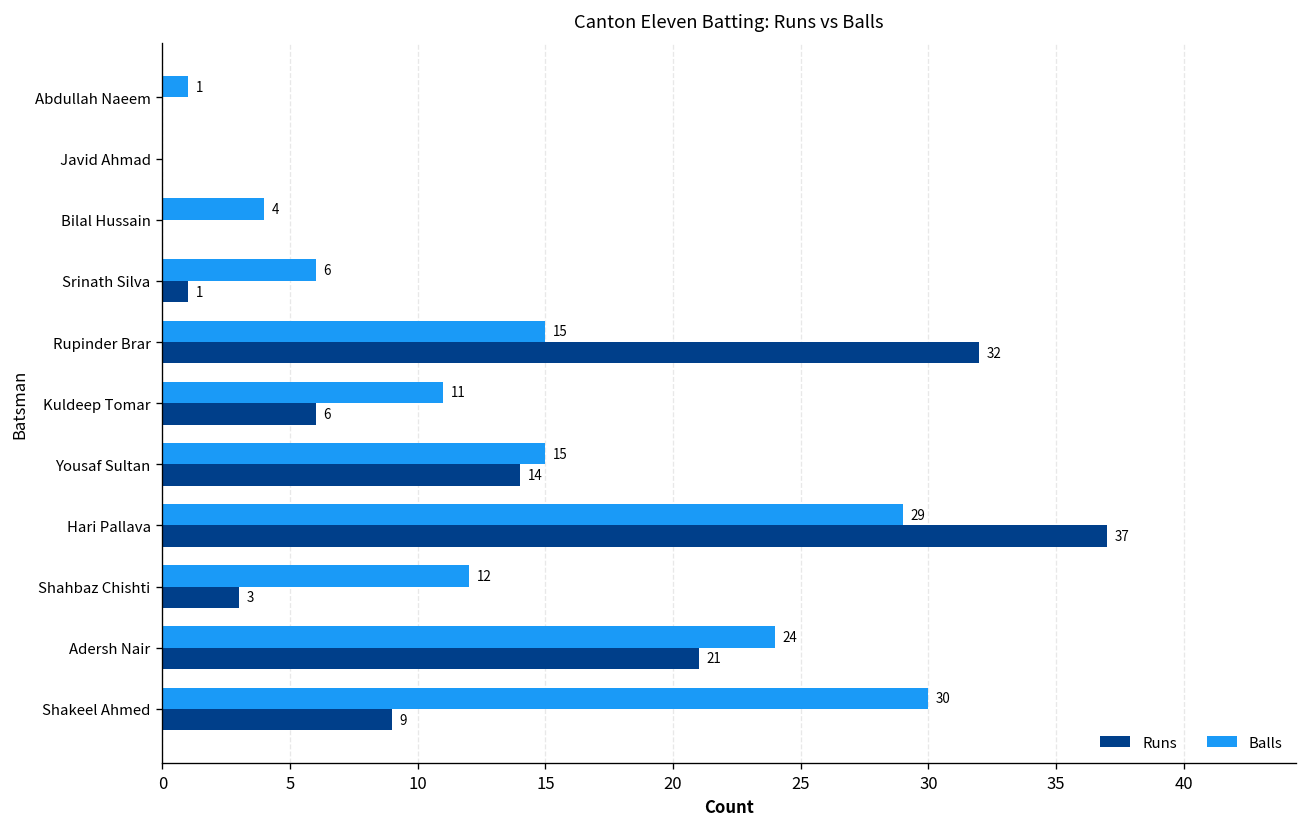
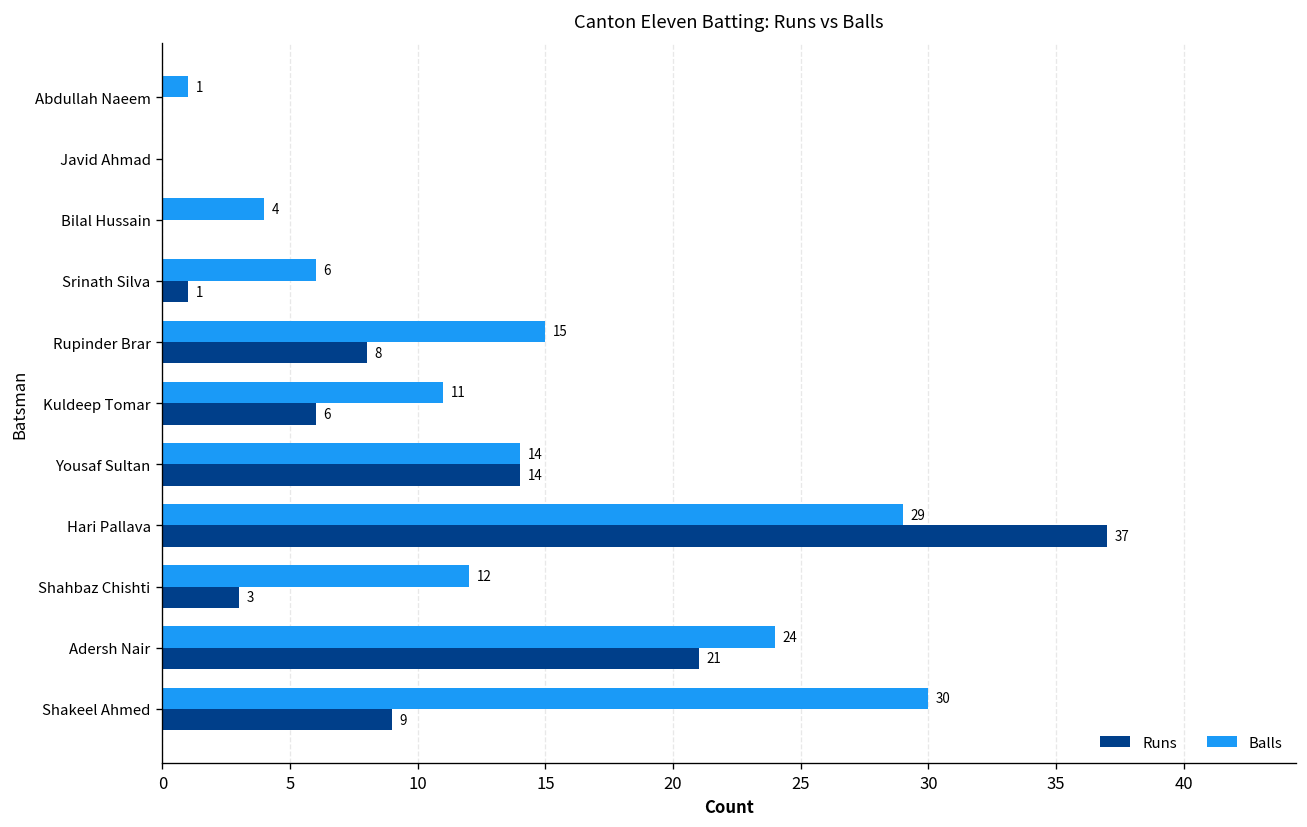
  {
    "Runs": {
      "Srinath Silva": 1,
-     "Rupinder Brar": 32,
+     "Rupinder Brar": 8,
      "Kuldeep Tomar": 6,
      "Yousaf Sultan": 14,
      "Hari Pallava": 37,
      "Shahbaz Chishti": 3,
      "Adersh Nair": 21,
      "Shakeel Ahmed": 9
    },
    "Balls": {
      "Abdullah Naeem": 1,
      "Bilal Hussain": 4,
      "Srinath Silva": 6,
      "Rupinder Brar": 15,
      "Kuldeep Tomar": 11,
-     "Yousaf Sultan": 15,
+     "Yousaf Sultan": 14,
      "Hari Pallava": 29,
      "Shahbaz Chishti": 12,
      "Adersh Nair": 24,
      "Shakeel Ahmed": 30
    }
  }
